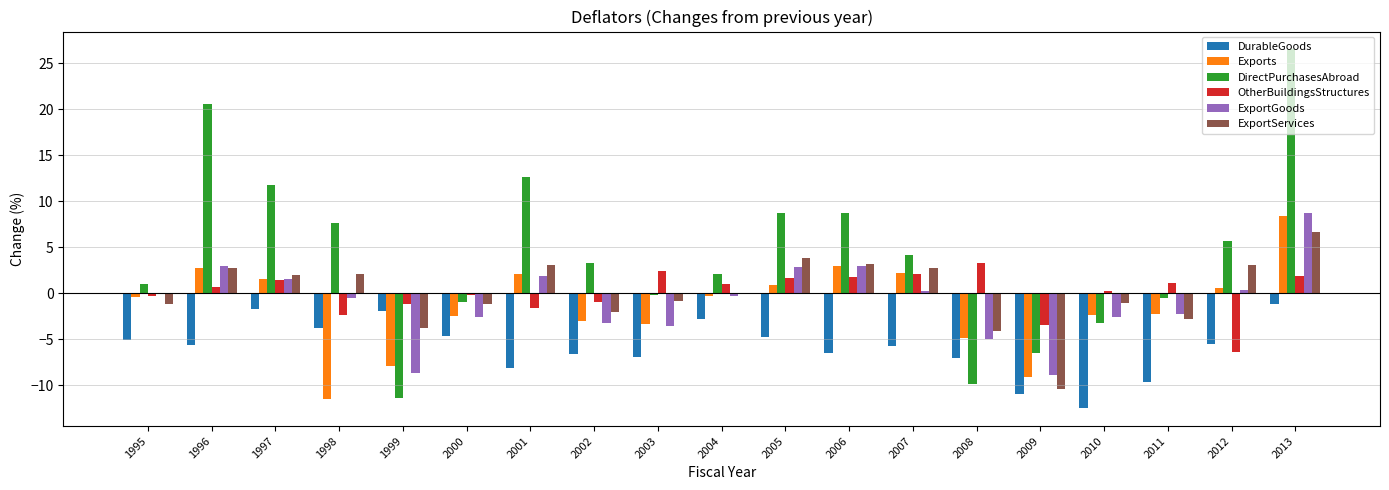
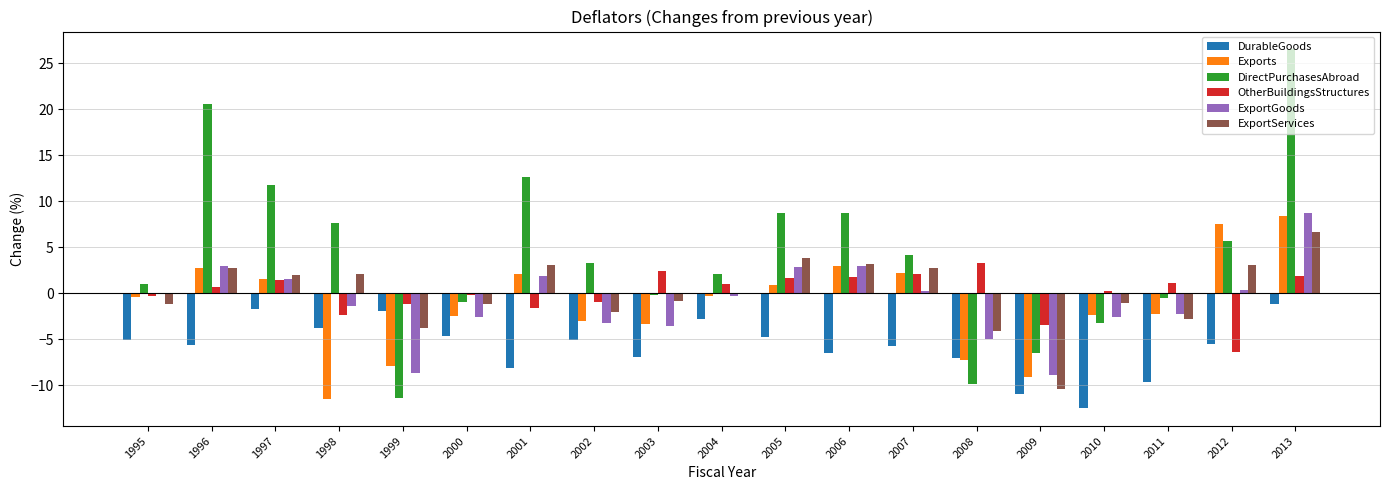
  {
    "DurableGoods": {
      "1995": -5,
      "1996": -6,
      "1997": -2,
      "1998": -4,
      "1999": -2,
      "2000": -5,
      "2001": -8,
-     "2002": -7,
+     "2002": -5,
      "2003": -7,
      "2004": -3,
      "2005": -5,
      "2006": -7,
      "2007": -6,
      "2008": -7,
      "2009": -11,
      "2010": -13,
      "2011": -10,
      "2012": -6,
      "2013": -1
    },
    "Exports": {
      "1995": 0,
      "1996": 3,
      "1997": 2,
      "1998": -12,
      "1999": -8,
      "2000": -3,
      "2001": 2,
      "2002": -3,
      "2003": -3,
      "2004": 0,
      "2005": 1,
      "2006": 3,
      "2007": 2,
-     "2008": -5,
+     "2008": -7,
      "2009": -9,
      "2010": -2,
      "2011": -2,
-     "2012": 1,
+     "2012": 8,
      "2013": 8
    },
    "DirectPurchasesAbroad": {
      "1995": 1,
      "1996": 21,
      "1997": 12,
      "1998": 8,
      "1999": -11,
      "2000": -1,
      "2001": 13,
      "2002": 3,
      "2004": 2,
      "2005": 9,
      "2006": 9,
      "2007": 4,
      "2008": -10,
      "2009": -7,
      "2010": -3,
      "2011": -1,
      "2012": 6
    },
    "OtherBuildingsStructures": {
      "1995": 0,
      "1996": 1,
      "1997": 1,
      "1998": -2,
      "1999": -1,
      "2001": -2,
      "2002": -1,
      "2003": 2,
      "2004": 1,
      "2005": 2,
      "2006": 2,
      "2007": 2,
      "2008": 3,
      "2009": -4,
      "2011": 1,
      "2012": -6,
      "2013": 2
    },
    "ExportGoods": {
      "1995": 0,
      "1996": 3,
      "1997": 2,
-     "1998": -0.5,
+     "1998": -1.4,
      "1999": -9,
      "2000": -3,
      "2001": 2,
      "2002": -3,
      "2003": -4,
      "2004": 0,
      "2005": 3,
      "2006": 3,
      "2008": -5,
      "2009": -9,
      "2010": -3,
      "2011": -2,
      "2012": 0,
      "2013": 9
    },
    "ExportServices": {
      "1995": -1,
      "1996": 3,
      "1997": 2,
      "1998": 2,
      "1999": -4,
      "2000": -1,
      "2001": 3,
      "2002": -2,
      "2003": -1,
      "2004": 0,
      "2005": 4,
      "2006": 3,
      "2007": 3,
      "2008": -4,
      "2009": -10,
      "2010": -1,
      "2011": -3,
      "2012": 3,
      "2013": 7
    }
  }
